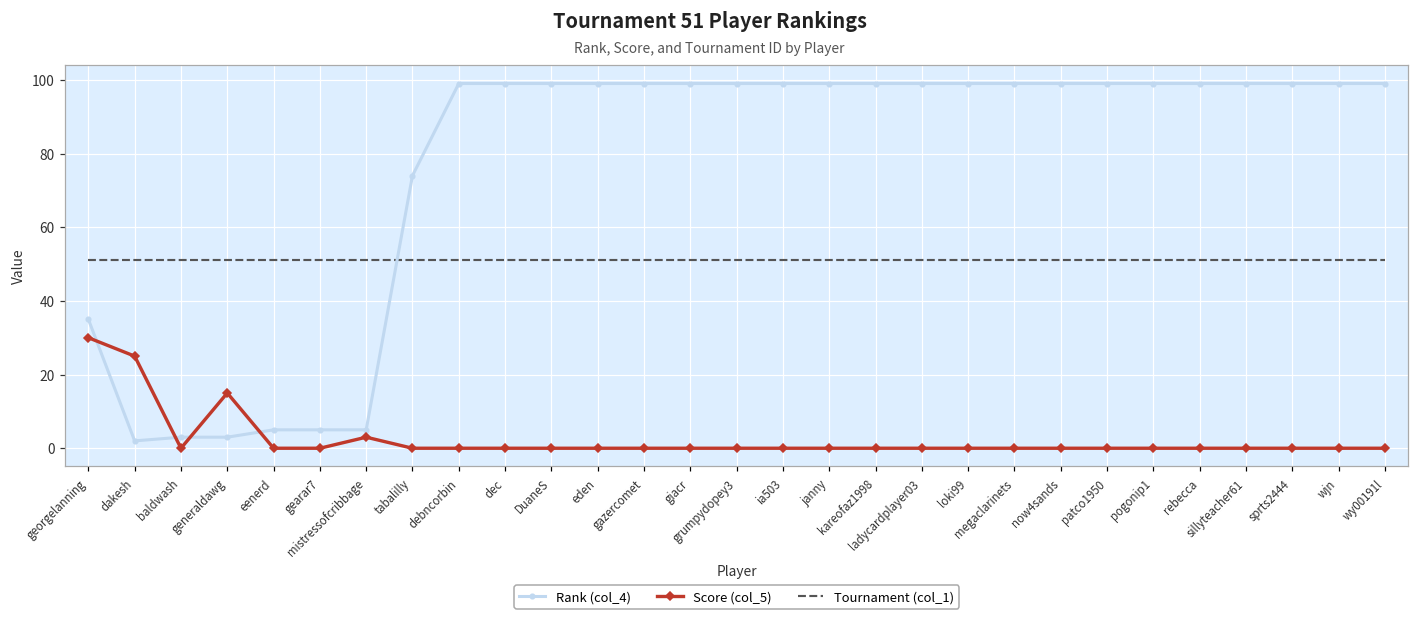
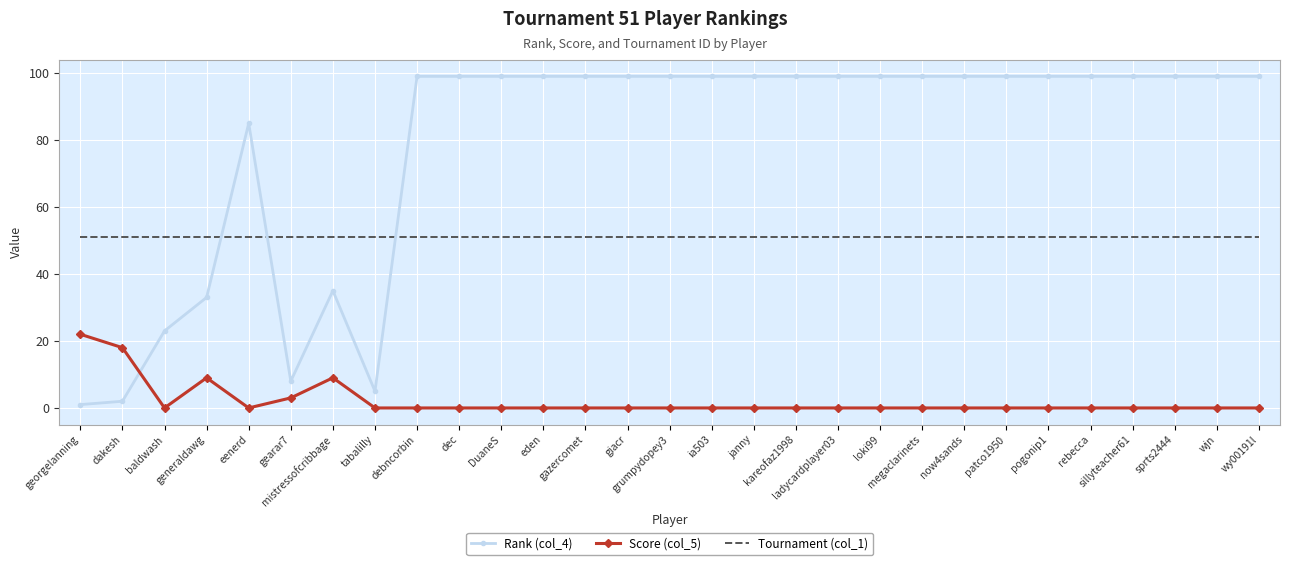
  {
    "Rank (col_4)": {
-     "georgelanning": 35,
+     "georgelanning": 1,
      "dakesh": 2,
-     "baldwash": 3,
-     "generaldawg": 3,
-     "eenerd": 5,
-     "gearar7": 5,
-     "mistressofcribbage": 5,
-     "tabalilly": 74,
+     "baldwash": 23,
+     "generaldawg": 33,
+     "eenerd": 85,
+     "gearar7": 8,
+     "mistressofcribbage": 35,
+     "tabalilly": 5,
      "debncorbin": 99,
      "dec": 99,
      "DuaneS": 99,
      "eden": 99,
      "gazercomet": 99,
      "giacr": 99,
      "grumpydopey3": 99,
      "ia503": 99,
      "janny": 99,
      "kareofaz1998": 99,
      "ladycardplayer03": 99,
      "loki99": 99,
      "megaclarinets": 99,
      "now4sands": 99,
      "patco1950": 99,
      "pogonip1": 99,
      "rebecca": 99,
      "sillyteacher61": 99,
      "sprts2444": 99,
      "wjn": 99,
      "wy00191l": 99
    },
    "Score (col_5)": {
-     "georgelanning": 30,
-     "dakesh": 25,
+     "georgelanning": 22,
+     "dakesh": 18,
      "baldwash": 0,
-     "generaldawg": 15,
+     "generaldawg": 9,
      "eenerd": 0,
-     "gearar7": 0,
-     "mistressofcribbage": 3,
+     "gearar7": 3,
+     "mistressofcribbage": 9,
      "tabalilly": 0,
      "debncorbin": 0,
      "dec": 0,
      "DuaneS": 0,
      "eden": 0,
      "gazercomet": 0,
      "giacr": 0,
      "grumpydopey3": 0,
      "ia503": 0,
      "janny": 0,
      "kareofaz1998": 0,
      "ladycardplayer03": 0,
      "loki99": 0,
      "megaclarinets": 0,
      "now4sands": 0,
      "patco1950": 0,
      "pogonip1": 0,
      "rebecca": 0,
      "sillyteacher61": 0,
      "sprts2444": 0,
      "wjn": 0,
      "wy00191l": 0
    },
    "Tournament (col_1)": {
      "georgelanning": 51,
      "dakesh": 51,
      "baldwash": 51,
      "generaldawg": 51,
      "eenerd": 51,
      "gearar7": 51,
      "mistressofcribbage": 51,
      "tabalilly": 51,
      "debncorbin": 51,
      "dec": 51,
      "DuaneS": 51,
      "eden": 51,
      "gazercomet": 51,
      "giacr": 51,
      "grumpydopey3": 51,
      "ia503": 51,
      "janny": 51,
      "kareofaz1998": 51,
      "ladycardplayer03": 51,
      "loki99": 51,
      "megaclarinets": 51,
      "now4sands": 51,
      "patco1950": 51,
      "pogonip1": 51,
      "rebecca": 51,
      "sillyteacher61": 51,
      "sprts2444": 51,
      "wjn": 51,
      "wy00191l": 51
    }
  }
